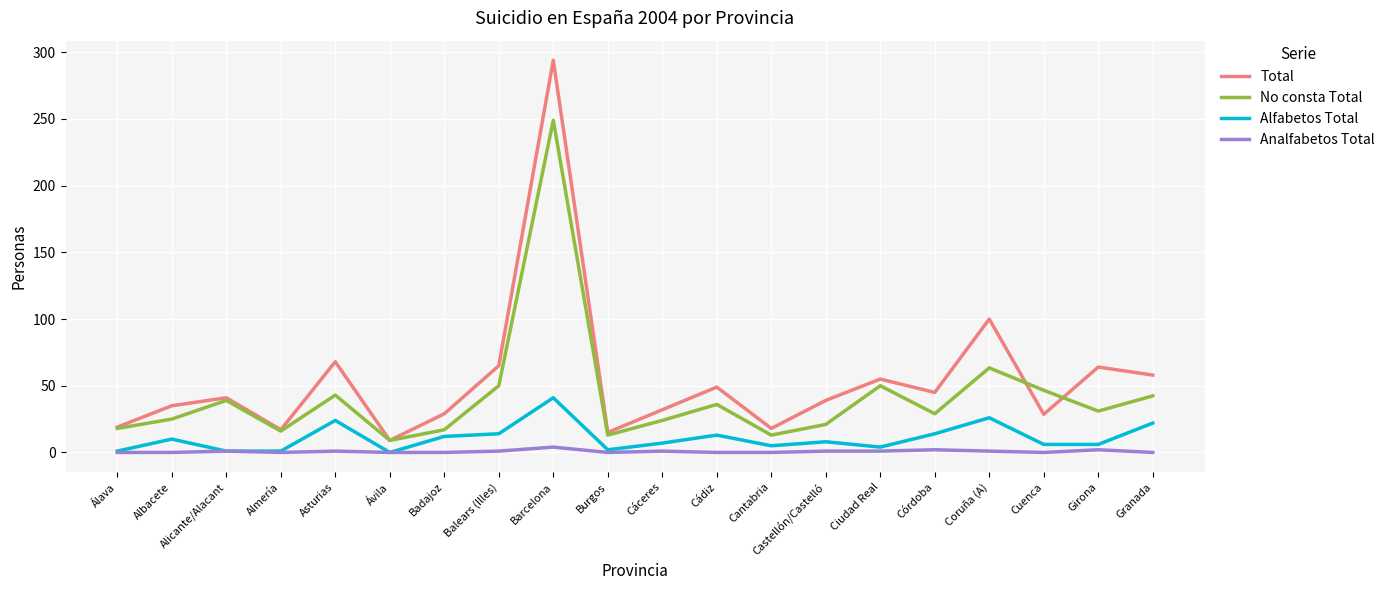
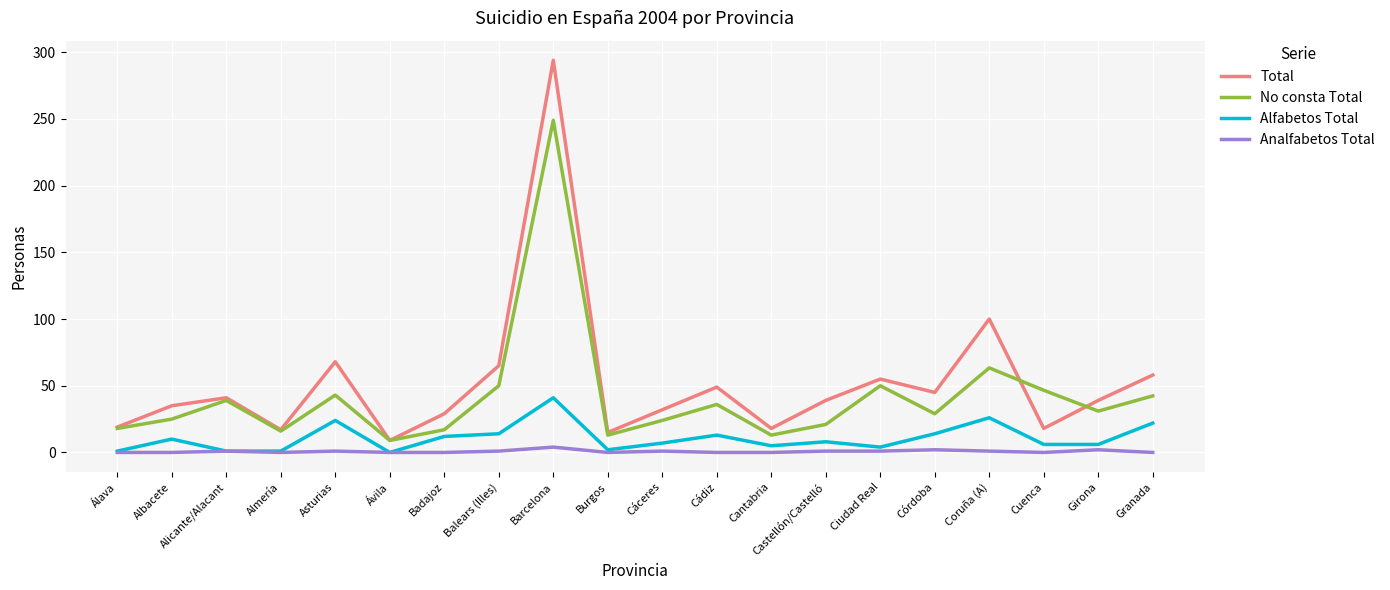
  {
    "Total": {
      "Albacete": 35,
      "Alicante/Alacant": 41,
      "Asturias": 68,
      "Badajoz": 29,
      "Balears (Illes)": 65,
      "Barcelona": 294,
      "Burgos": 15,
      "Cáceres": 32,
      "Cádiz": 49,
      "Cantabria": 18,
      "Castellón/Castelló": 39,
      "Ciudad Real": 55,
      "Córdoba": 45,
      "Coruña (A)": 100,
-     "Cuenca": 29,
-     "Girona": 64,
+     "Cuenca": 18,
+     "Girona": 39,
      "Granada": 58
    },
    "No consta Total": {
      "Albacete": 25,
      "Alicante/Alacant": 39,
      "Asturias": 43,
      "Badajoz": 17,
      "Balears (Illes)": 50,
      "Barcelona": 249,
      "Burgos": 13,
      "Cáceres": 24,
      "Cádiz": 36,
      "Cantabria": 13,
      "Castellón/Castelló": 21,
      "Ciudad Real": 50,
      "Córdoba": 29,
      "Coruña (A)": 63,
      "Cuenca": 47,
      "Girona": 31,
      "Granada": 42
    },
    "Alfabetos Total": {
      "Albacete": 10,
      "Asturias": 24,
      "Badajoz": 12,
      "Balears (Illes)": 14,
      "Barcelona": 41,
      "Burgos": 2,
      "Cáceres": 7,
      "Cádiz": 13,
      "Cantabria": 5,
      "Castellón/Castelló": 8,
      "Ciudad Real": 4,
      "Córdoba": 14,
      "Coruña (A)": 26,
      "Cuenca": 6,
      "Girona": 6,
      "Granada": 22
    },
    "Analfabetos Total": {
      "Albacete": 0,
      "Asturias": 1,
      "Badajoz": 0,
      "Balears (Illes)": 1,
      "Barcelona": 4,
      "Burgos": 0,
      "Cáceres": 1,
      "Cádiz": 0,
      "Cantabria": 0,
      "Castellón/Castelló": 1,
      "Ciudad Real": 1,
      "Córdoba": 2,
      "Coruña (A)": 1,
      "Cuenca": 0,
      "Girona": 2,
      "Granada": 0
    }
  }
